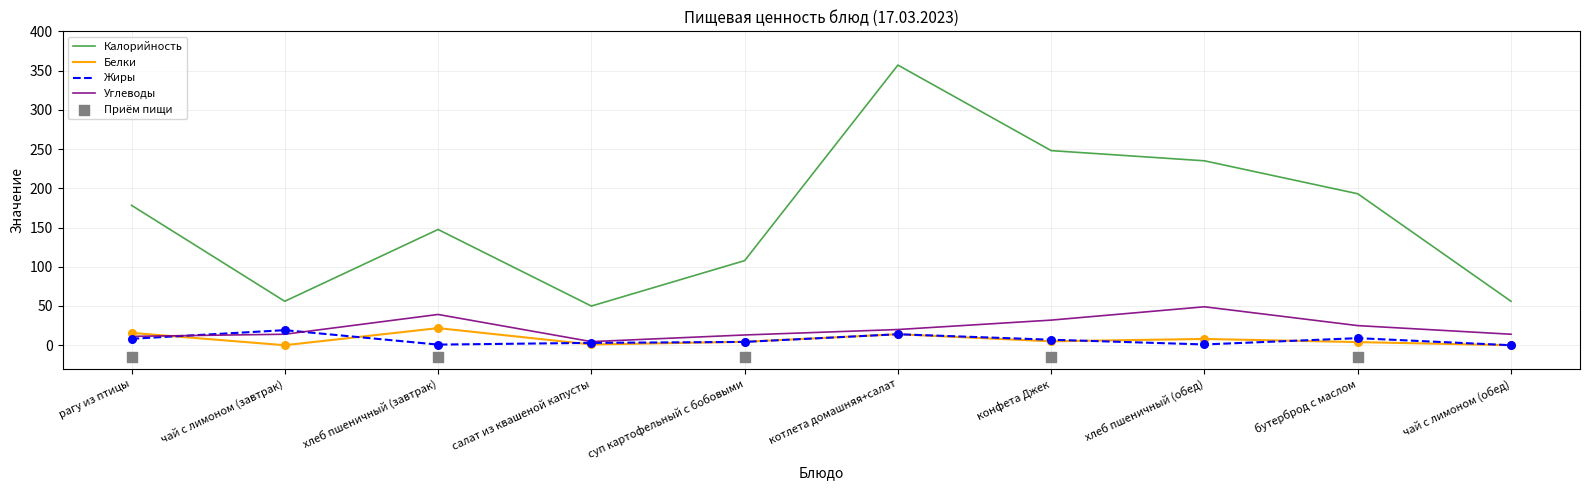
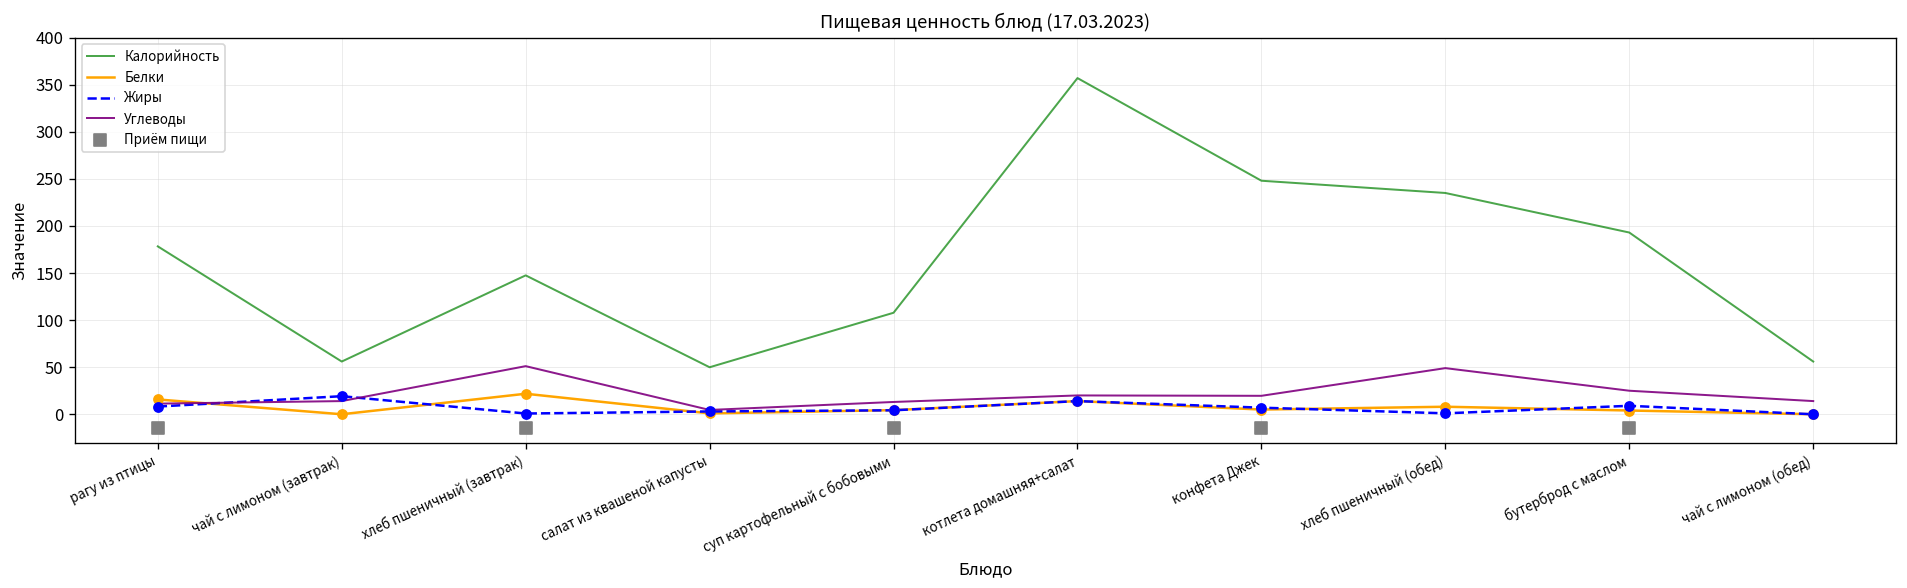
  {
    "Калорийность": {
      "рагу из птицы": 180,
      "чай с лимоном (завтрак)": 60,
      "хлеб пшеничный (завтрак)": 150,
      "салат из квашеной капусты": 50,
      "суп картофельный с бобовыми": 110,
      "котлета домашняя+салат": 360,
      "конфета Джек": 250,
      "хлеб пшеничный (обед)": 240,
      "бутерброд с маслом": 190,
      "чай с лимоном (обед)": 60
    },
    "Белки": {
      "рагу из птицы": 20,
      "чай с лимоном (завтрак)": 0,
      "хлеб пшеничный (завтрак)": 20,
      "хлеб пшеничный (обед)": 10,
      "бутерброд с маслом": 0
    },
    "Жиры": {
      "чай с лимоном (завтрак)": 20,
      "хлеб пшеничный (завтрак)": 0,
      "хлеб пшеничный (обед)": 0,
      "бутерброд с маслом": 10
    },
    "Углеводы": {
      "чай с лимоном (завтрак)": 10,
-     "хлеб пшеничный (завтрак)": 40,
+     "хлеб пшеничный (завтрак)": 50,
      "суп картофельный с бобовыми": 10,
      "котлета домашняя+салат": 20,
-     "конфета Джек": 30,
+     "конфета Джек": 20,
      "хлеб пшеничный (обед)": 50,
      "бутерброд с маслом": 30,
      "чай с лимоном (обед)": 10
    }
  }
